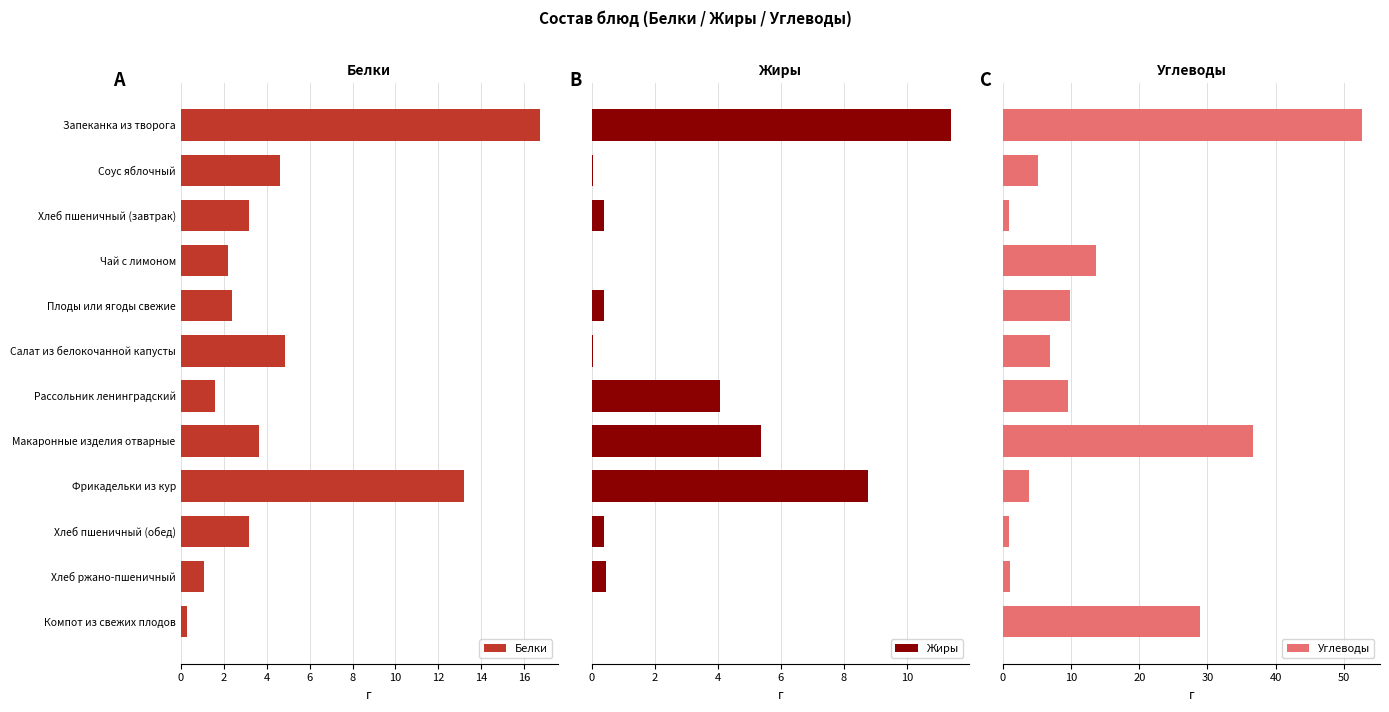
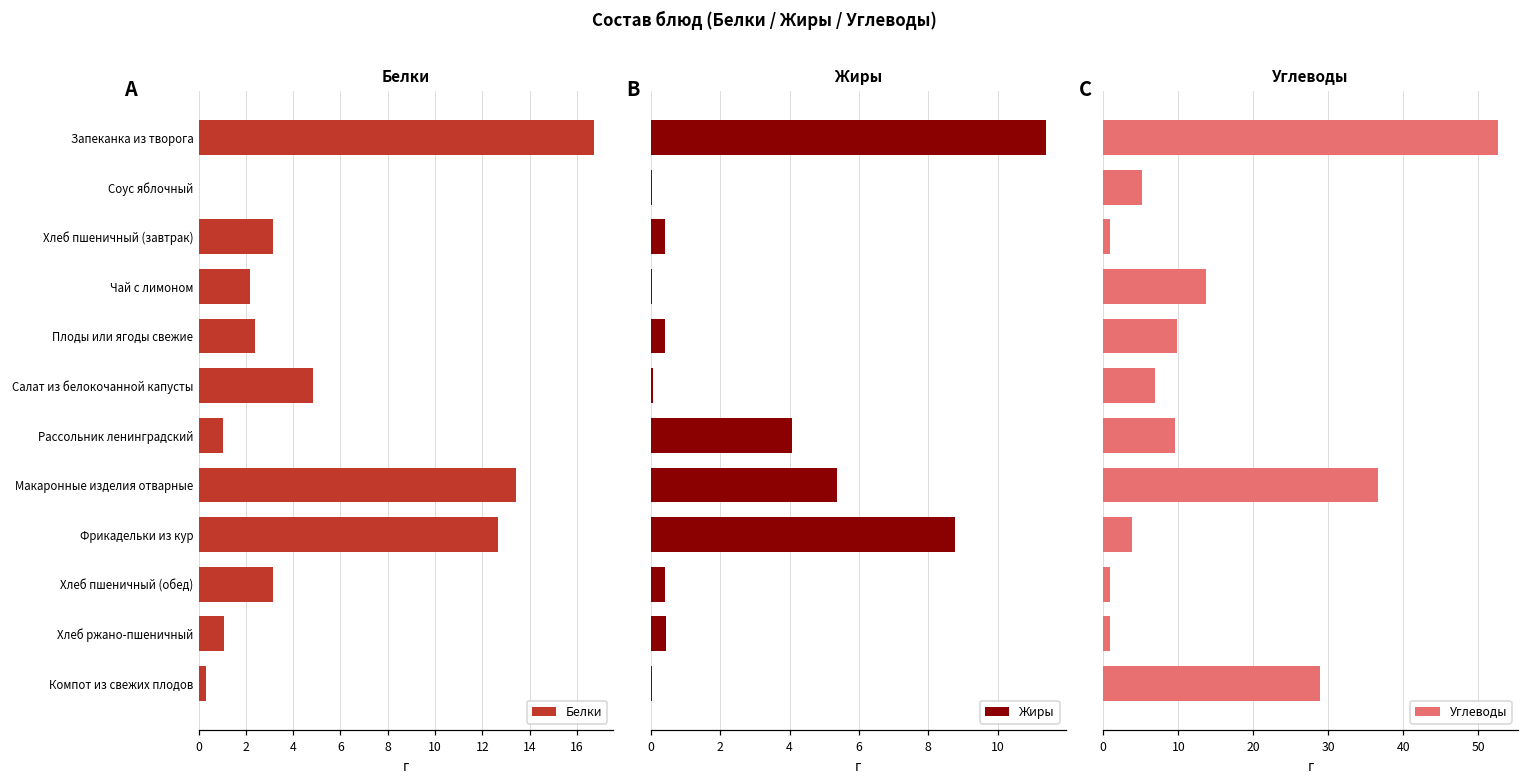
  {
    "Белки": {
      "Запеканка из творога": 16.7,
-     "Соус яблочный": 4.6,
+     "Соус яблочный": 0.0,
      "Хлеб пшеничный (завтрак)": 3.2,
      "Чай с лимоном": 2.2,
      "Плоды или ягоды свежие": 2.4,
      "Салат из белокочанной капусты": 4.9,
-     "Рассольник ленинградский": 1.6,
-     "Макаронные изделия отварные": 3.7,
-     "Фрикадельки из кур": 13.2,
+     "Рассольник ленинградский": 1.0,
+     "Макаронные изделия отварные": 13.4,
+     "Фрикадельки из кур": 12.7,
      "Хлеб пшеничный (обед)": 3.2,
      "Хлеб ржано-пшеничный": 1.1,
      "Компот из свежих плодов": 0.3
    }
  }
